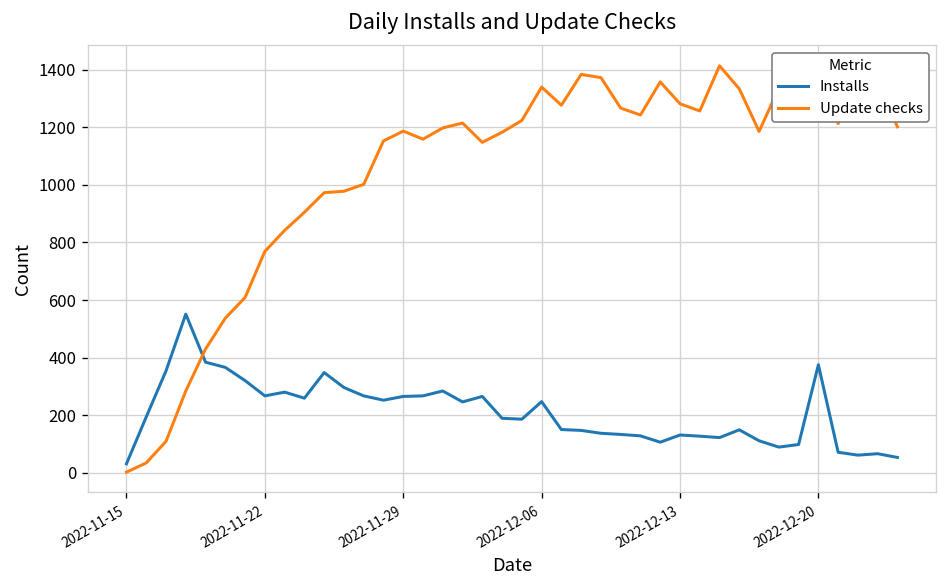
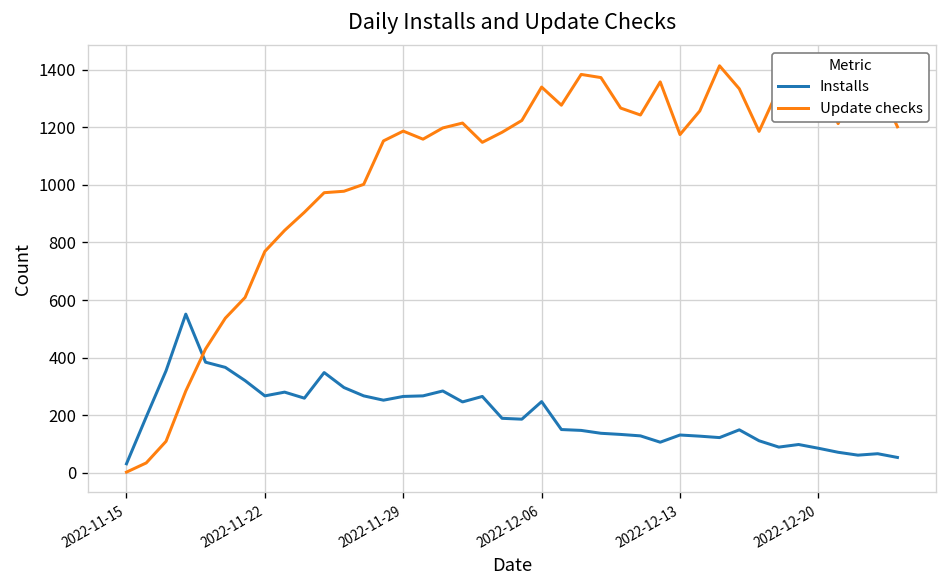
  {
    "Installs": {
      "2022-11-15": 30,
      "2022-11-22": 270,
      "2022-11-29": 270,
      "2022-12-06": 250,
      "2022-12-13": 130,
-     "2022-12-20": 380
+     "2022-12-20": 90
    },
    "Update checks": {
      "2022-11-15": 0,
      "2022-11-22": 770,
      "2022-11-29": 1190,
      "2022-12-06": 1340,
-     "2022-12-13": 1280
+     "2022-12-13": 1180
    }
  }
